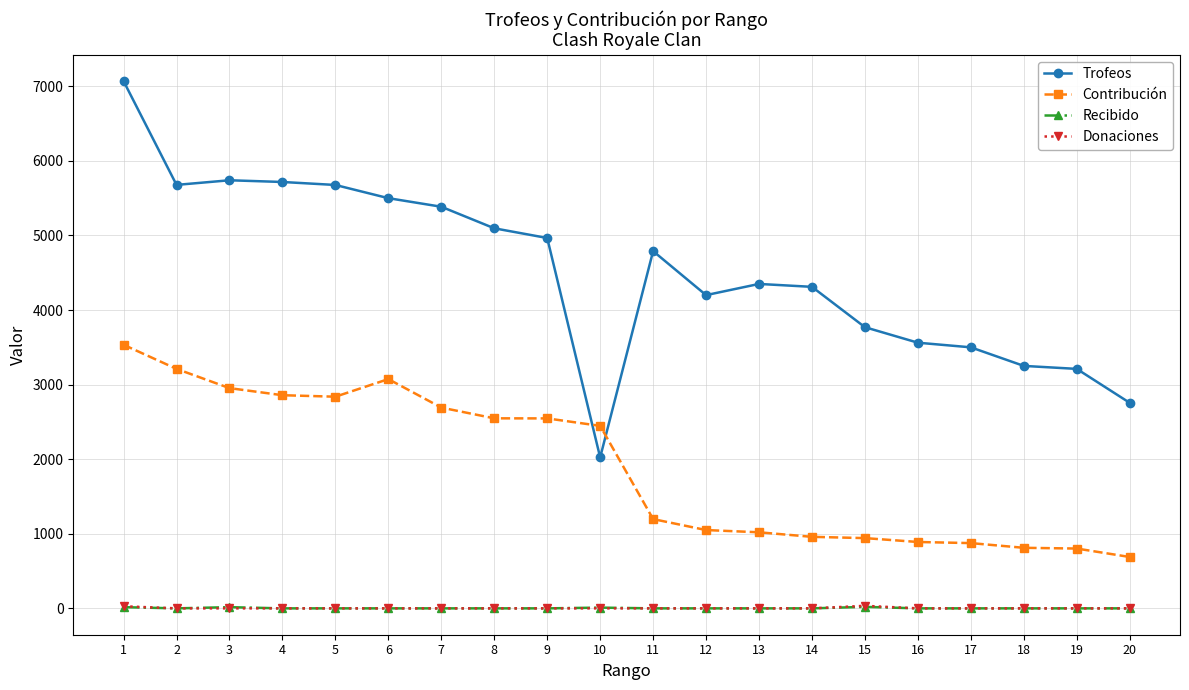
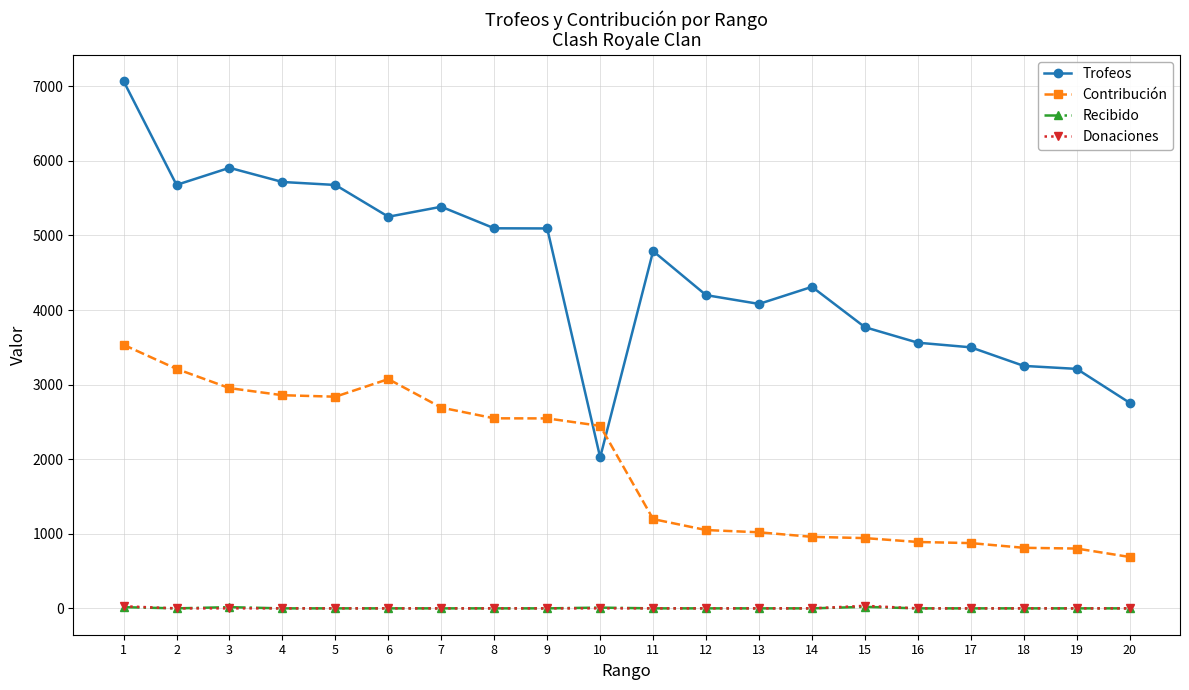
  {
    "Trofeos": {
      "1": 7100,
      "2": 5700,
-     "3": 5700,
+     "3": 5900,
      "4": 5700,
      "5": 5700,
-     "6": 5500,
+     "6": 5300,
      "7": 5400,
      "8": 5100,
-     "9": 5000,
+     "9": 5100,
      "10": 2000,
      "11": 4800,
      "12": 4200,
-     "13": 4400,
+     "13": 4100,
      "14": 4300,
      "15": 3800,
      "16": 3600,
      "17": 3500,
      "18": 3300,
      "19": 3200,
      "20": 2800
    },
    "Contribución": {
      "1": 3500,
      "2": 3200,
      "3": 3000,
      "4": 2900,
      "5": 2800,
      "6": 3100,
      "7": 2700,
      "8": 2500,
      "9": 2500,
      "10": 2400,
      "11": 1200,
      "12": 1100,
      "13": 1000,
      "14": 1000,
      "15": 900,
      "16": 900,
      "17": 900,
      "18": 800,
      "19": 800,
      "20": 700
    }
  }
